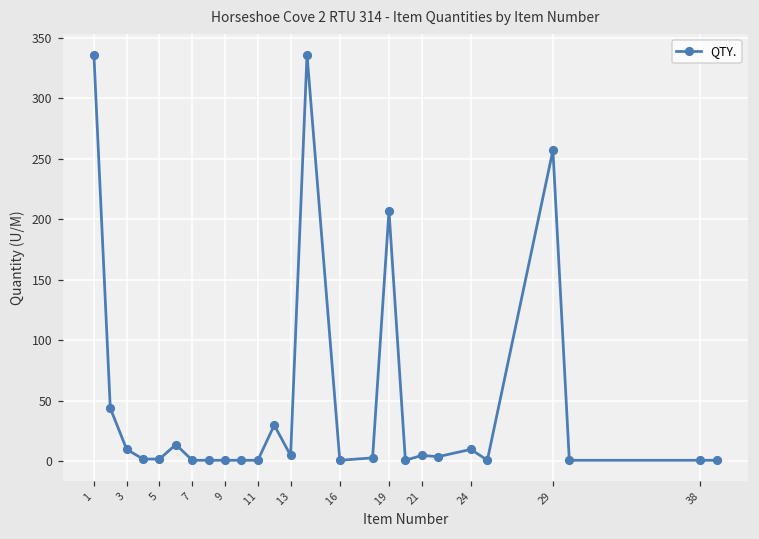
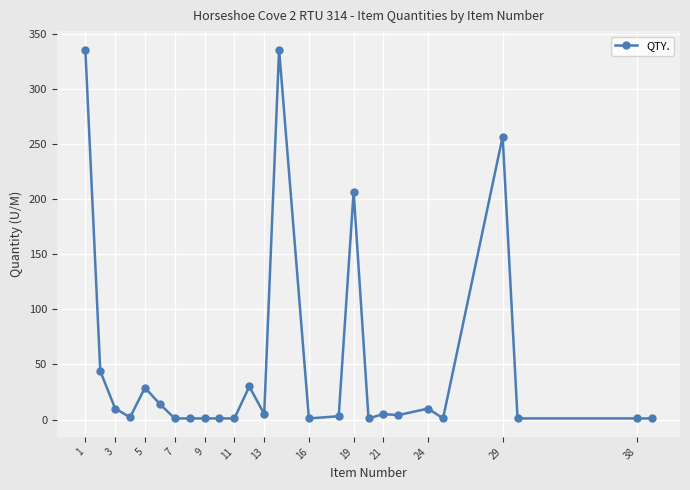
  {
    "1": 336,
    "3": 10,
-   "5": 2,
+   "5": 29,
    "7": 1,
    "9": 1,
    "11": 1,
    "13": 5,
    "16": 1,
    "19": 207,
    "21": 5,
    "24": 10,
    "29": 257,
    "38": 1
  }
